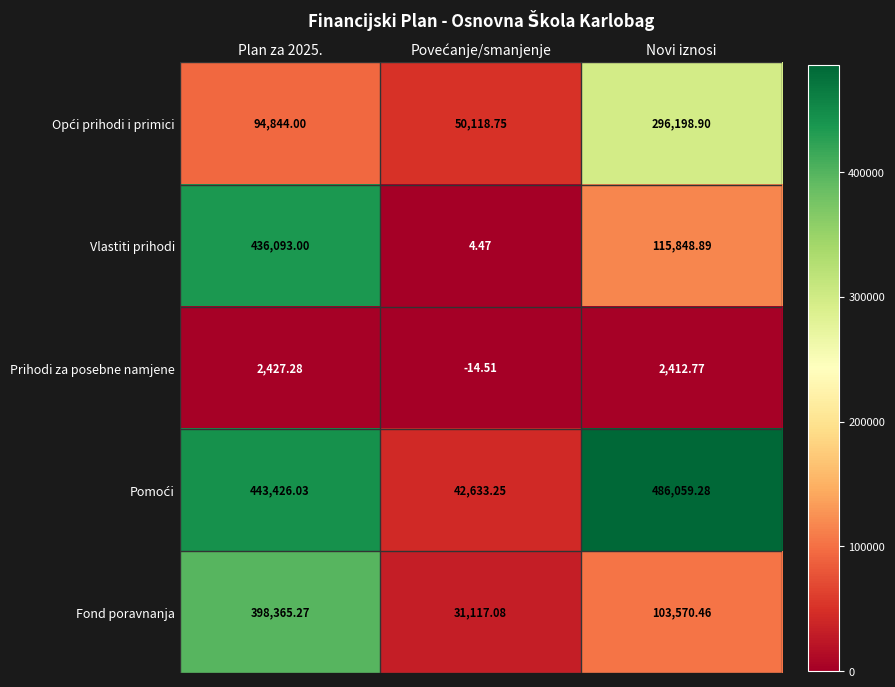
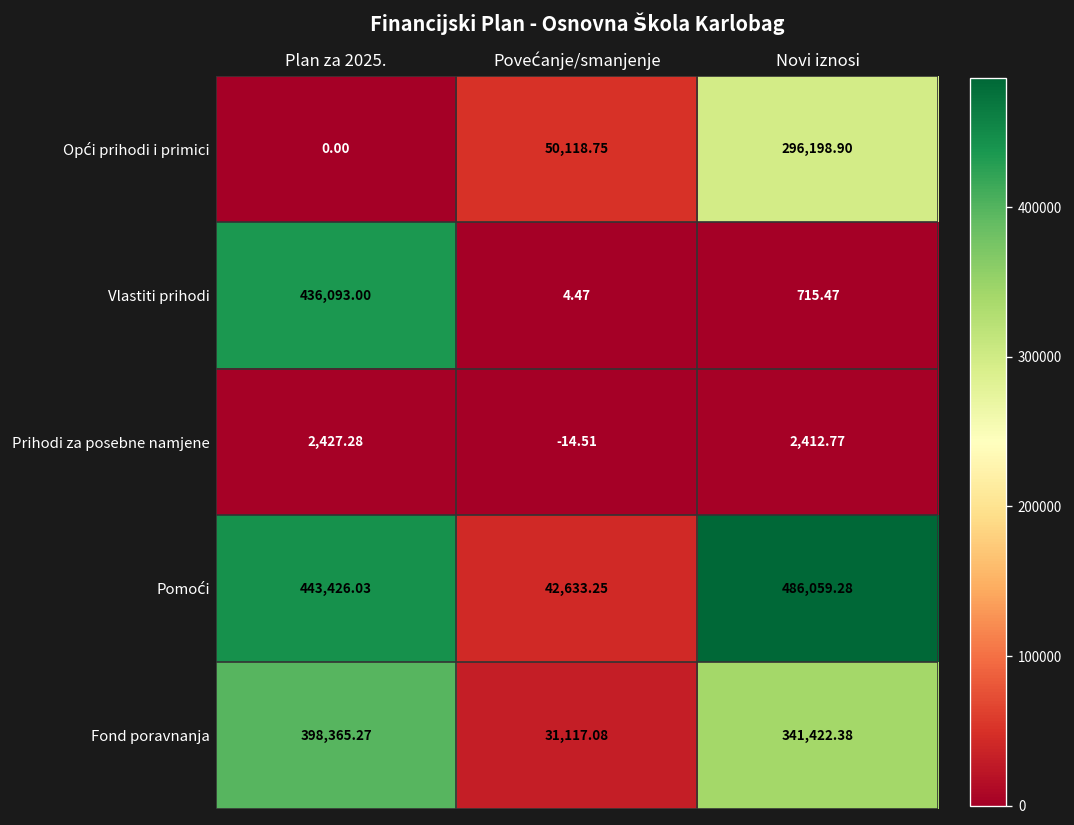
  {
    "Opći prihodi i primici": {
-     "Plan za 2025.": "94,844.00",
+     "Plan za 2025.": "0.00",
      "Povećanje/smanjenje": "50,118.75",
      "Novi iznosi": "296,198.90"
    },
    "Vlastiti prihodi": {
      "Plan za 2025.": "436,093.00",
      "Povećanje/smanjenje": "4.47",
-     "Novi iznosi": "115,848.89"
+     "Novi iznosi": "715.47"
    },
    "Prihodi za posebne namjene": {
      "Plan za 2025.": "2,427.28",
      "Povećanje/smanjenje": "-14.51",
      "Novi iznosi": "2,412.77"
    },
    "Pomoći": {
      "Plan za 2025.": "443,426.03",
      "Povećanje/smanjenje": "42,633.25",
      "Novi iznosi": "486,059.28"
    },
    "Fond poravnanja": {
      "Plan za 2025.": "398,365.27",
      "Povećanje/smanjenje": "31,117.08",
-     "Novi iznosi": "103,570.46"
+     "Novi iznosi": "341,422.38"
    }
  }
